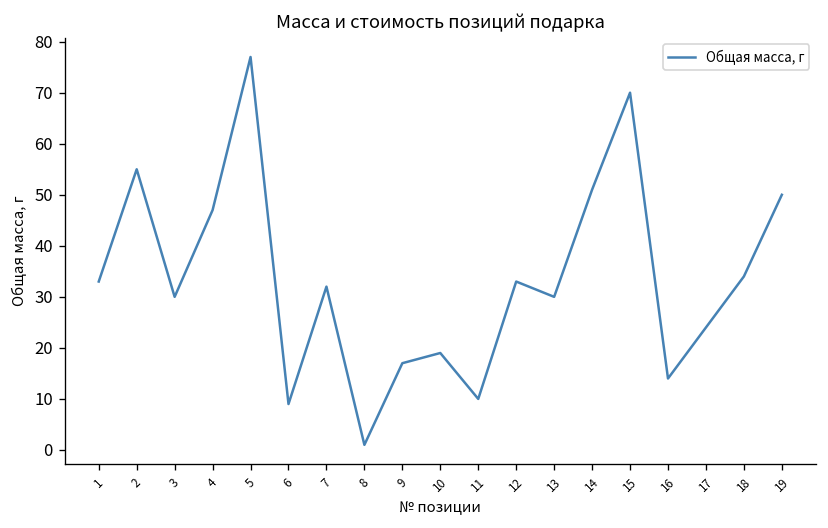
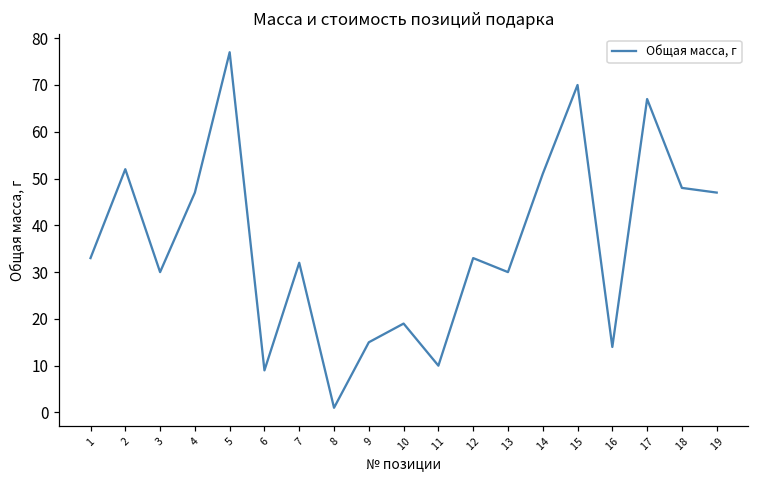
  {
    "1": 33,
-   "2": 55,
+   "2": 52,
    "3": 30,
    "4": 47,
    "5": 77,
    "6": 9,
    "7": 32,
    "8": 1,
-   "9": 17,
+   "9": 15,
    "10": 19,
    "11": 10,
    "12": 33,
    "13": 30,
    "14": 51,
    "15": 70,
    "16": 14,
-   "17": 24,
-   "18": 34,
-   "19": 50
+   "17": 67,
+   "18": 48,
+   "19": 47
  }
